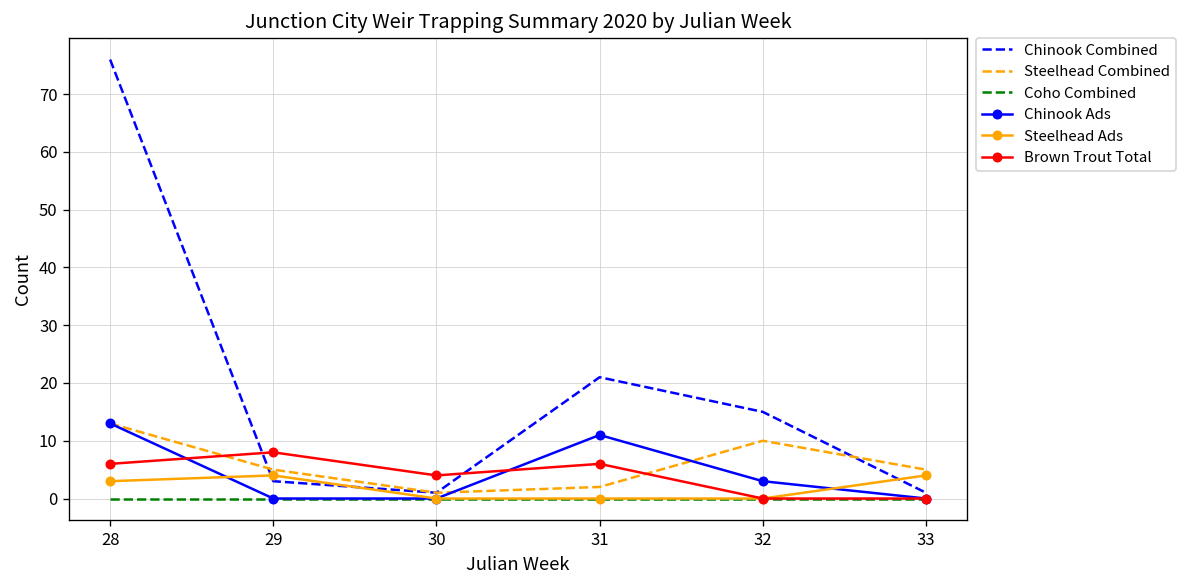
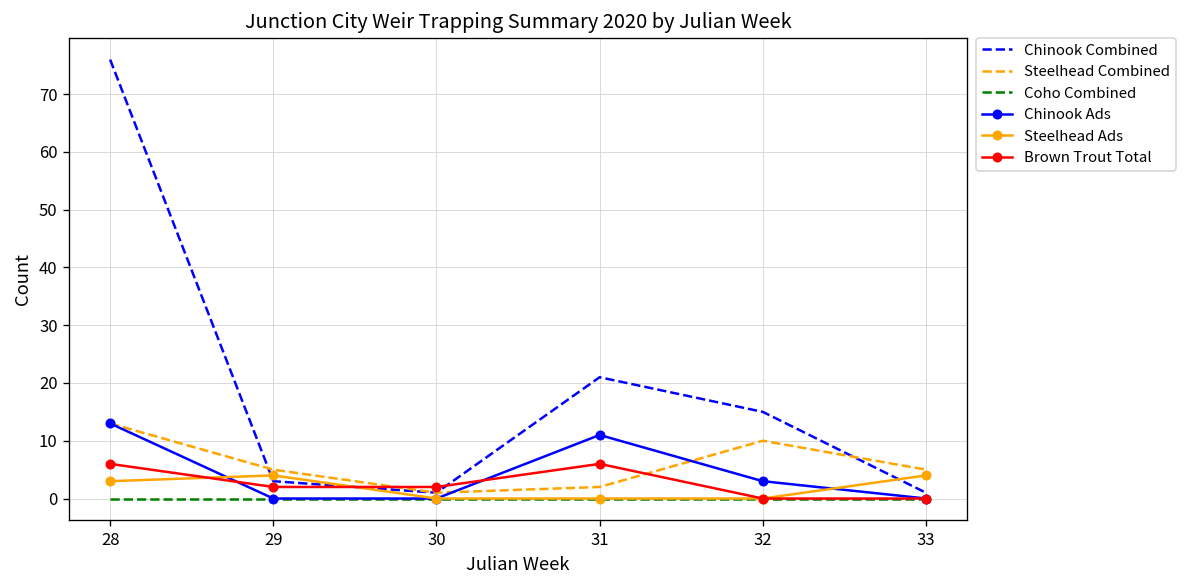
  {
    "Coho Combined": {
      "28": 0
    },
    "Brown Trout Total": {
      "28": 6,
-     "29": 8,
-     "30": 4,
+     "29": 2,
+     "30": 2,
      "31": 6
    }
  }
